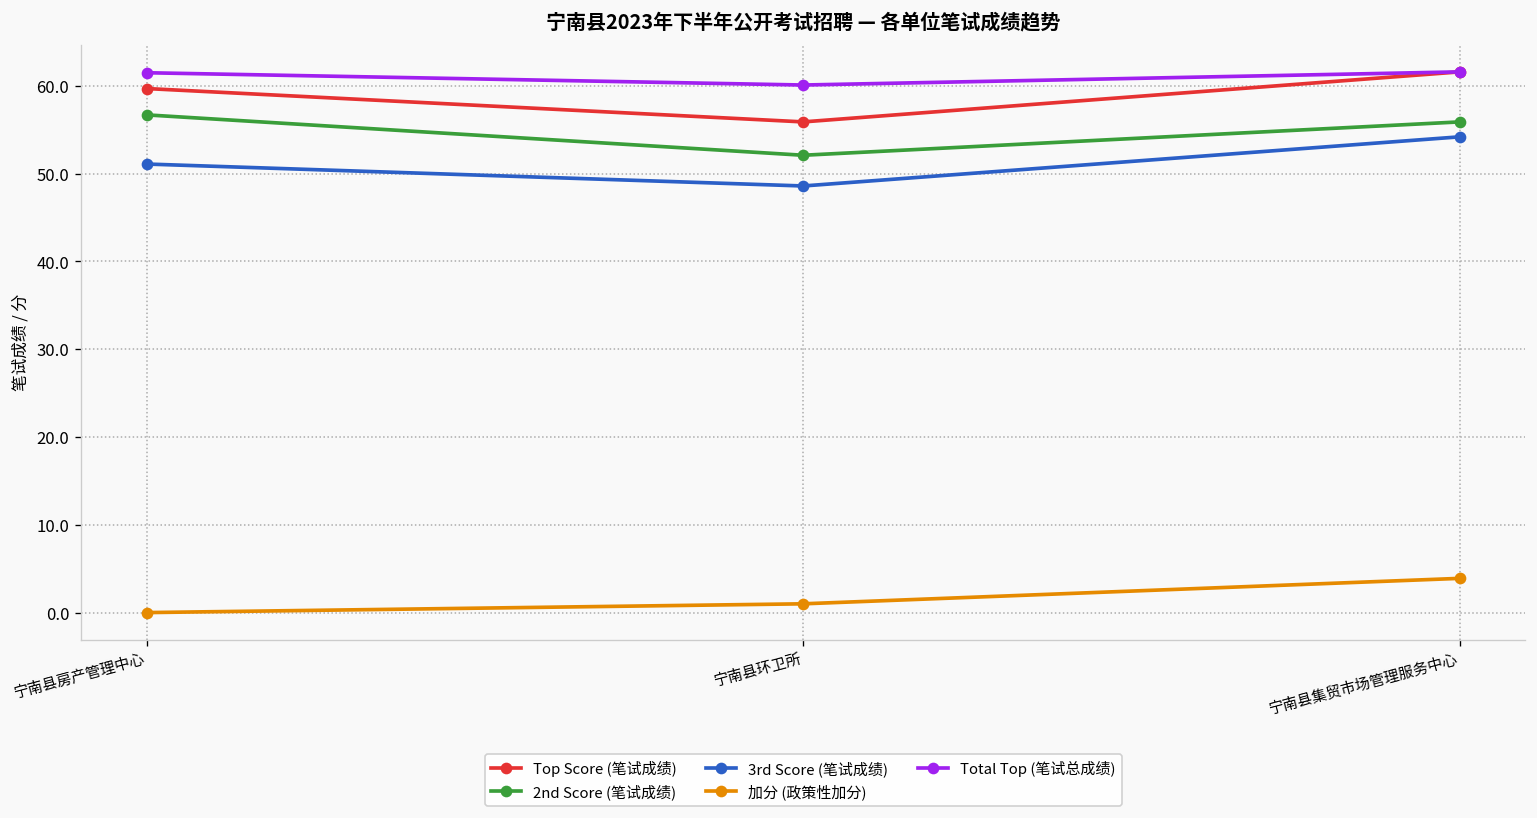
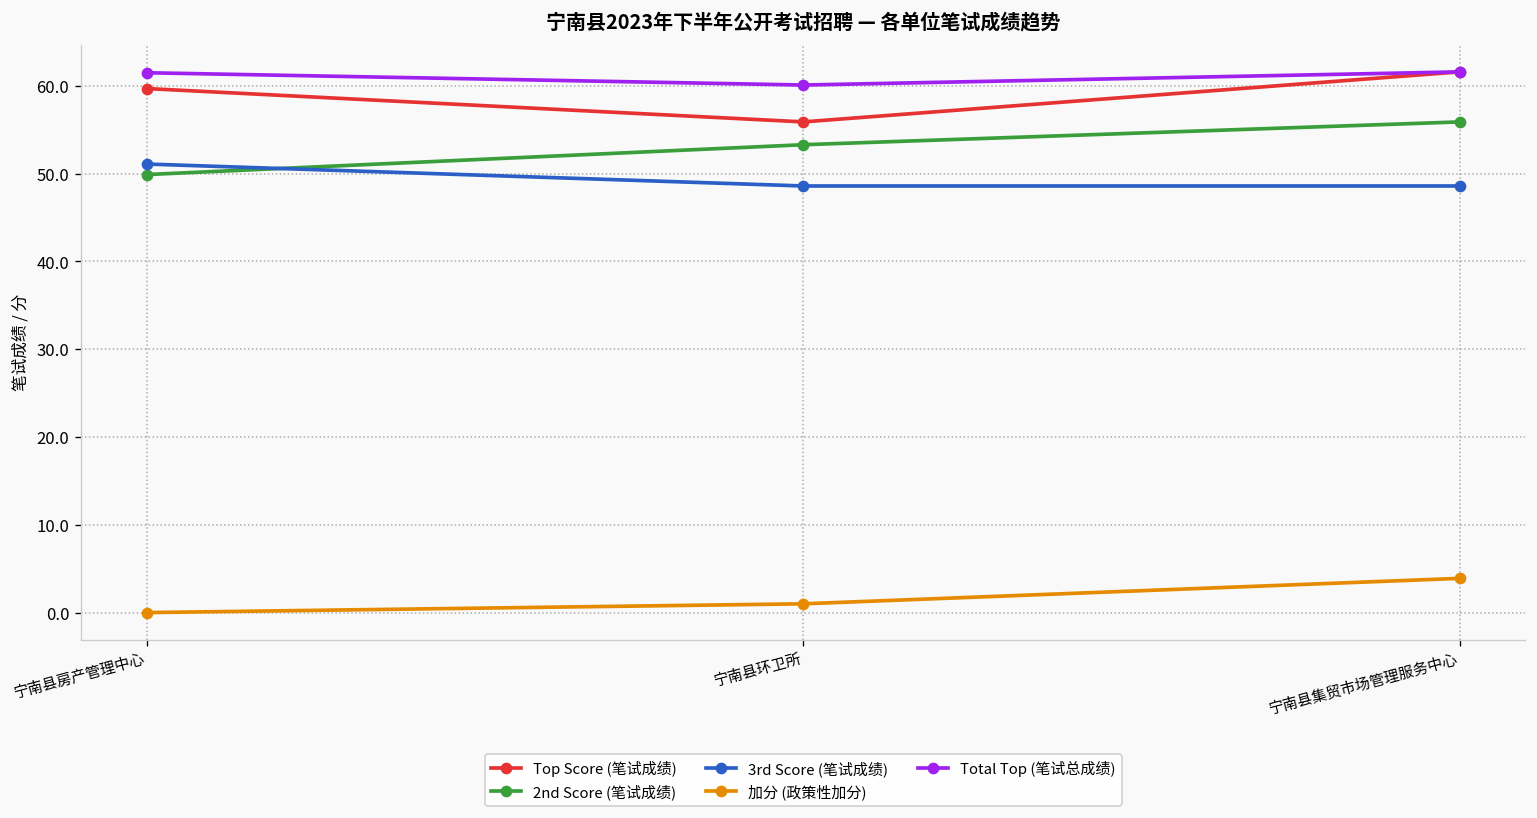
  {
    "Top Score (笔试成绩)": {
      "宁南县房产管理中心": 60,
      "宁南县环卫所": 56
    },
    "2nd Score (笔试成绩)": {
-     "宁南县房产管理中心": 57,
-     "宁南县环卫所": 52,
+     "宁南县房产管理中心": 50,
+     "宁南县环卫所": 53,
      "宁南县集贸市场管理服务中心": 56
    },
    "3rd Score (笔试成绩)": {
      "宁南县房产管理中心": 51,
      "宁南县环卫所": 49,
-     "宁南县集贸市场管理服务中心": 54
+     "宁南县集贸市场管理服务中心": 49
    },
    "加分 (政策性加分)": {
      "宁南县房产管理中心": 0,
      "宁南县环卫所": 1,
      "宁南县集贸市场管理服务中心": 4
    },
    "Total Top (笔试总成绩)": {
      "宁南县房产管理中心": 62,
      "宁南县环卫所": 60
    }
  }
